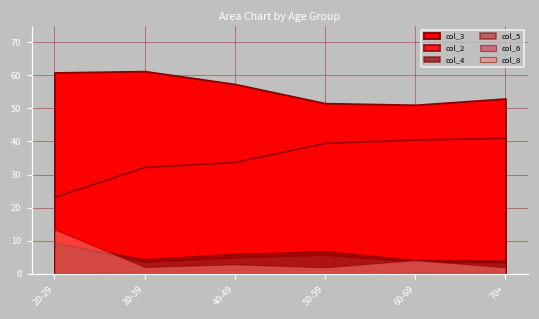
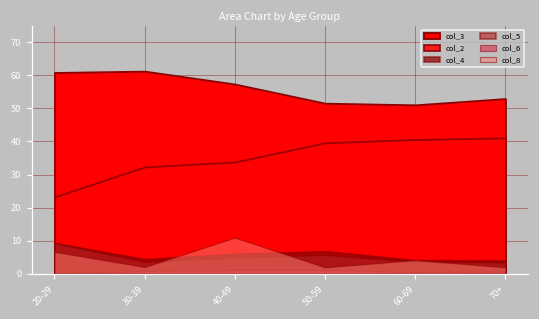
  {
    "col_4": {
      "40-49": 6,
      "50-59": 7
    },
    "col_8": {
-     "20-29": 13,
+     "20-29": 7,
      "30-39": 2,
-     "40-49": 3,
+     "40-49": 11,
      "70+": 2
    }
  }
